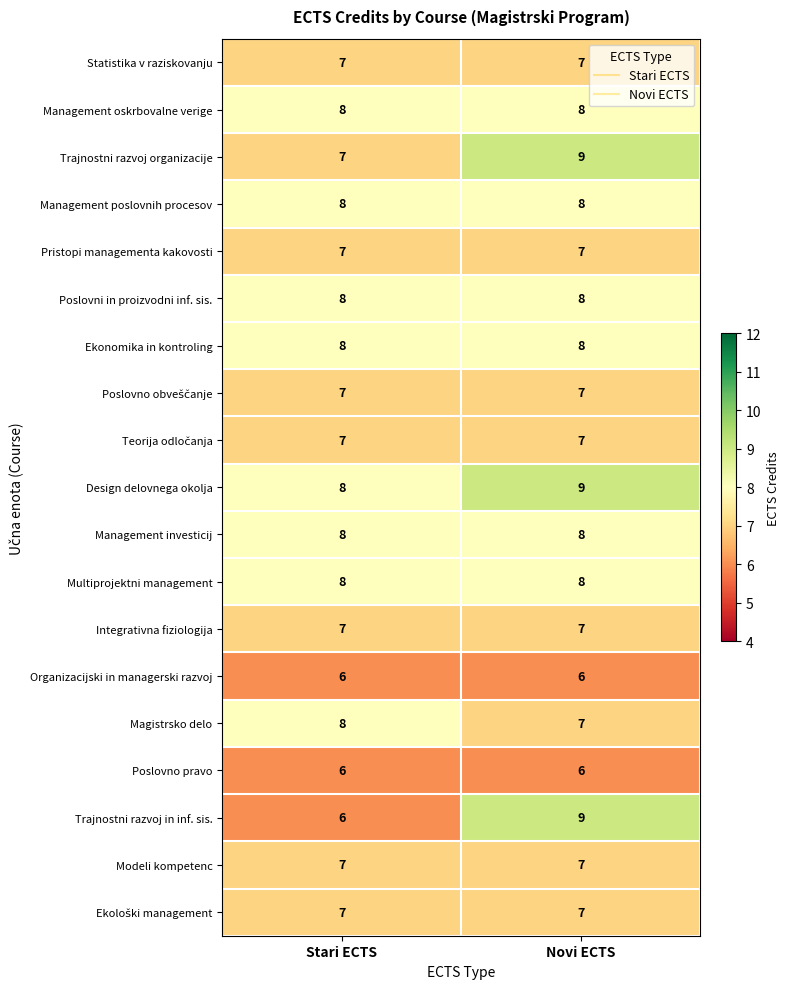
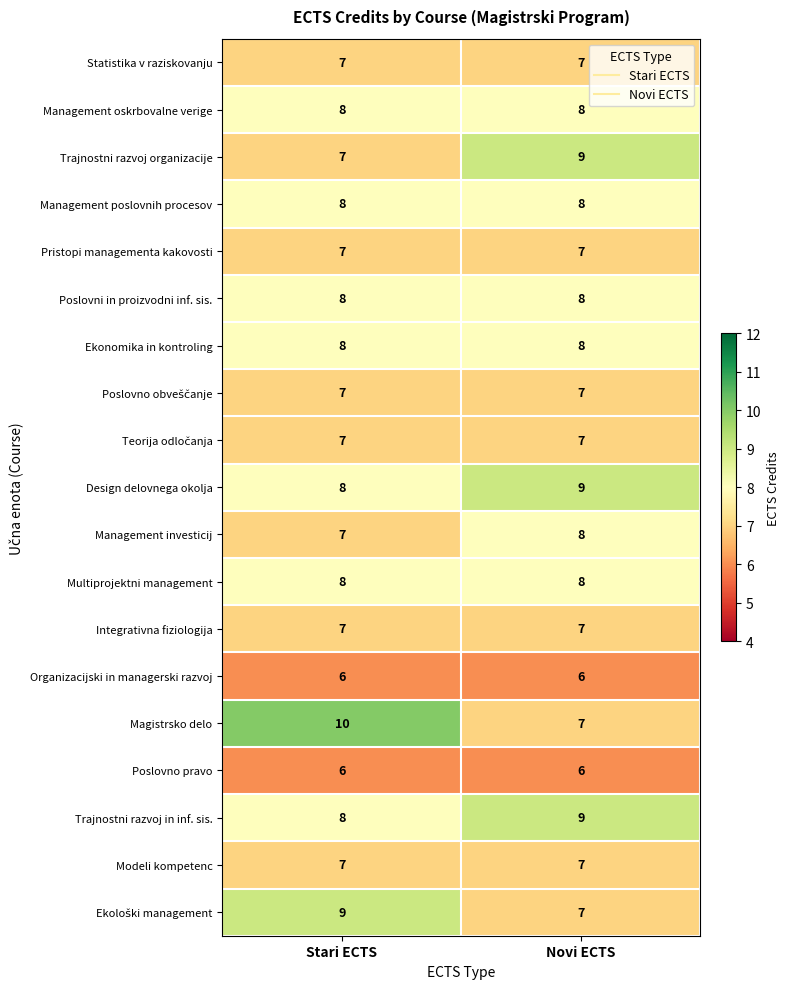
  {
    "Statistika v raziskovanju": {
      "Stari ECTS": 7,
      "Novi ECTS": 7
    },
    "Management oskrbovalne verige": {
      "Stari ECTS": 8,
      "Novi ECTS": 8
    },
    "Trajnostni razvoj organizacije": {
      "Stari ECTS": 7,
      "Novi ECTS": 9
    },
    "Management poslovnih procesov": {
      "Stari ECTS": 8,
      "Novi ECTS": 8
    },
    "Pristopi managementa kakovosti": {
      "Stari ECTS": 7,
      "Novi ECTS": 7
    },
    "Poslovni in proizvodni inf. sis.": {
      "Stari ECTS": 8,
      "Novi ECTS": 8
    },
    "Ekonomika in kontroling": {
      "Stari ECTS": 8,
      "Novi ECTS": 8
    },
    "Poslovno obveščanje": {
      "Stari ECTS": 7,
      "Novi ECTS": 7
    },
    "Teorija odločanja": {
      "Stari ECTS": 7,
      "Novi ECTS": 7
    },
    "Design delovnega okolja": {
      "Stari ECTS": 8,
      "Novi ECTS": 9
    },
    "Management investicij": {
-     "Stari ECTS": 8,
+     "Stari ECTS": 7,
      "Novi ECTS": 8
    },
    "Multiprojektni management": {
      "Stari ECTS": 8,
      "Novi ECTS": 8
    },
    "Integrativna fiziologija": {
      "Stari ECTS": 7,
      "Novi ECTS": 7
    },
    "Organizacijski in managerski razvoj": {
      "Stari ECTS": 6,
      "Novi ECTS": 6
    },
    "Magistrsko delo": {
-     "Stari ECTS": 8,
+     "Stari ECTS": 10,
      "Novi ECTS": 7
    },
    "Poslovno pravo": {
      "Stari ECTS": 6,
      "Novi ECTS": 6
    },
    "Trajnostni razvoj in inf. sis.": {
-     "Stari ECTS": 6,
+     "Stari ECTS": 8,
      "Novi ECTS": 9
    },
    "Modeli kompetenc": {
      "Stari ECTS": 7,
      "Novi ECTS": 7
    },
    "Ekološki management": {
-     "Stari ECTS": 7,
+     "Stari ECTS": 9,
      "Novi ECTS": 7
    }
  }
